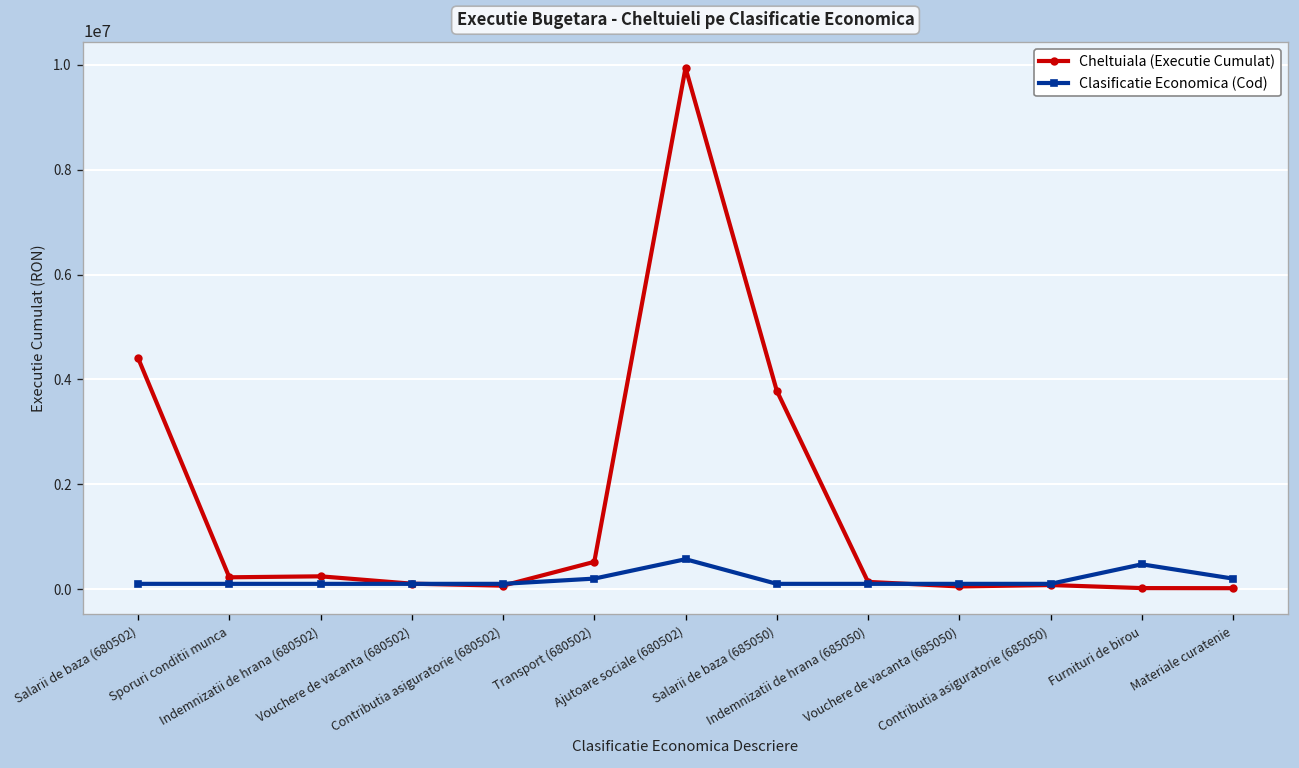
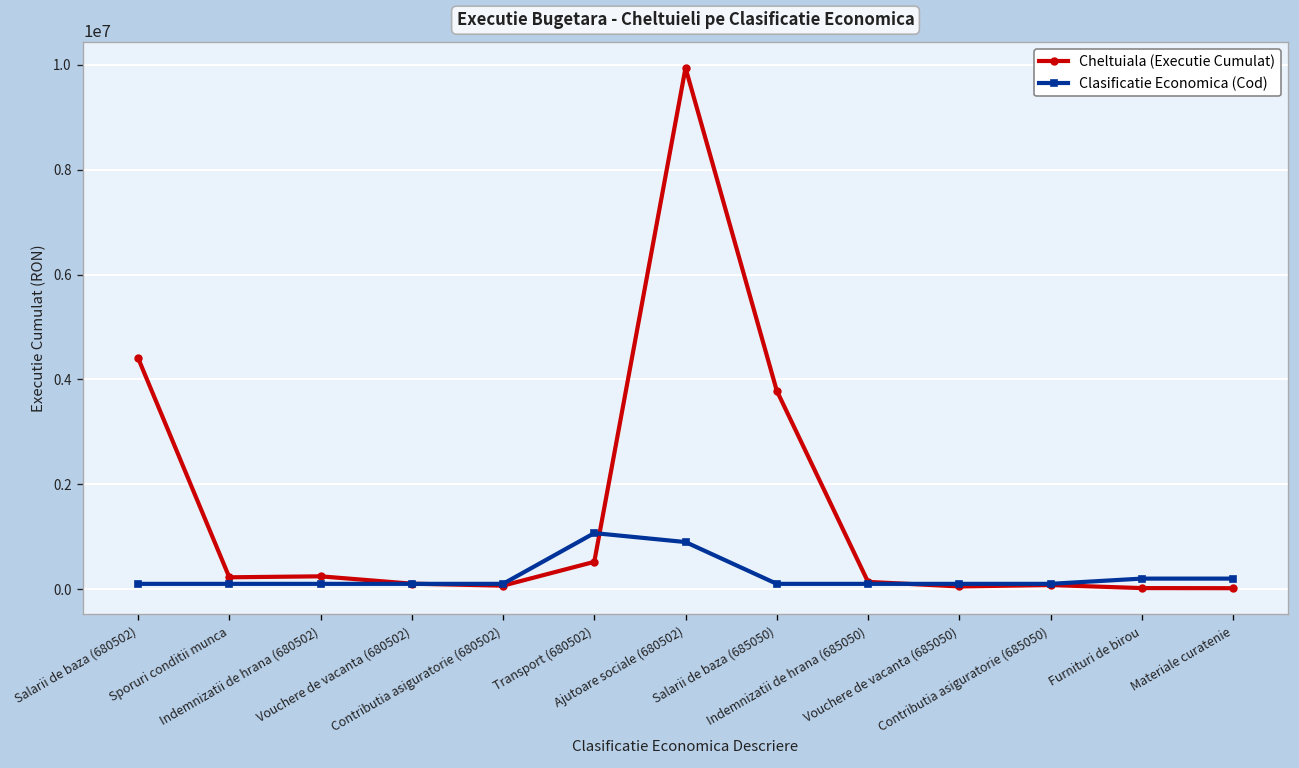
  {
    "Cheltuiala (Executie Cumulat)": {
      "Salarii de baza (680502)": 4400000,
      "Sporuri conditii munca": 200000,
      "Indemnizatii de hrana (680502)": 200000,
      "Transport (680502)": 500000,
      "Ajutoare sociale (680502)": 9900000,
      "Salarii de baza (685050)": 3800000,
      "Furnituri de birou": 0,
      "Materiale curatenie": 0
    },
    "Clasificatie Economica (Cod)": {
      "Salarii de baza (680502)": 100000,
      "Sporuri conditii munca": 100000,
      "Indemnizatii de hrana (680502)": 100000,
-     "Transport (680502)": 200000,
-     "Ajutoare sociale (680502)": 600000,
+     "Transport (680502)": 1100000,
+     "Ajutoare sociale (680502)": 900000,
      "Salarii de baza (685050)": 100000,
-     "Furnituri de birou": 500000,
+     "Furnituri de birou": 200000,
      "Materiale curatenie": 200000
    }
  }
